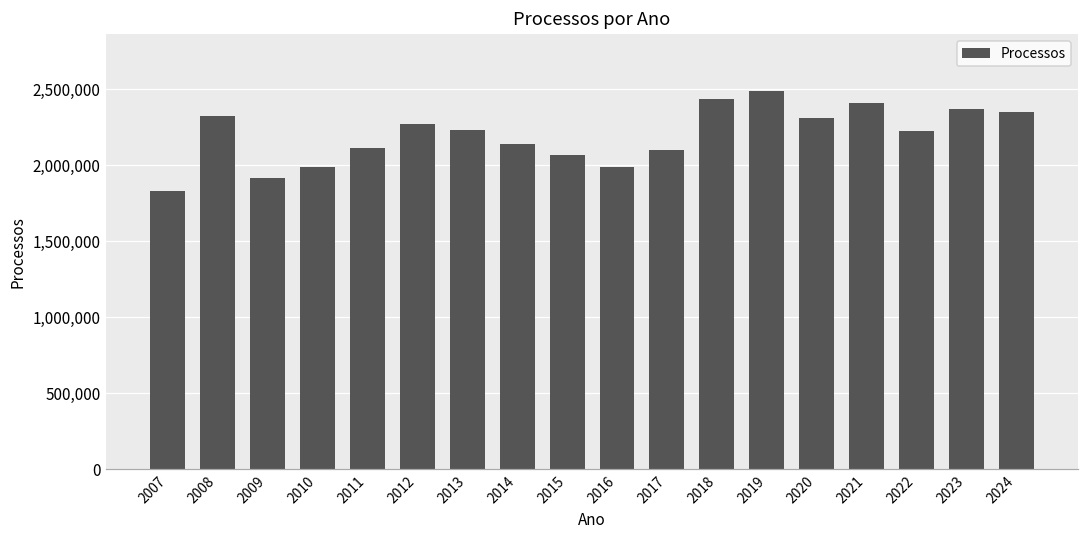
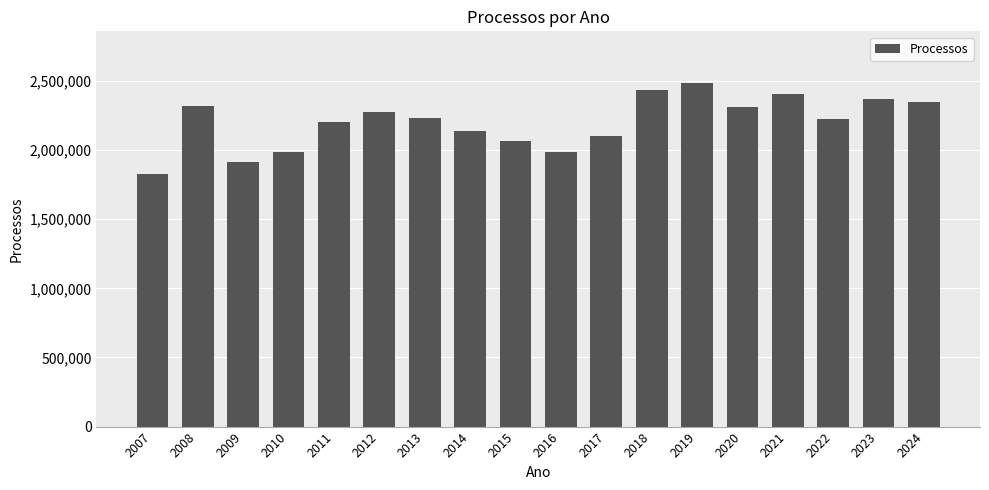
  {
    "2007": "1,830,000",
    "2008": "2,320,000",
    "2009": "1,910,000",
    "2010": "1,980,000",
-   "2011": "2,110,000",
+   "2011": "2,200,000",
    "2012": "2,270,000",
    "2013": "2,230,000",
    "2014": "2,140,000",
    "2015": "2,060,000",
    "2016": "1,990,000",
    "2017": "2,100,000",
    "2018": "2,430,000",
    "2019": "2,490,000",
    "2020": "2,310,000",
    "2021": "2,400,000",
    "2022": "2,220,000",
    "2023": "2,370,000",
    "2024": "2,350,000"
  }
